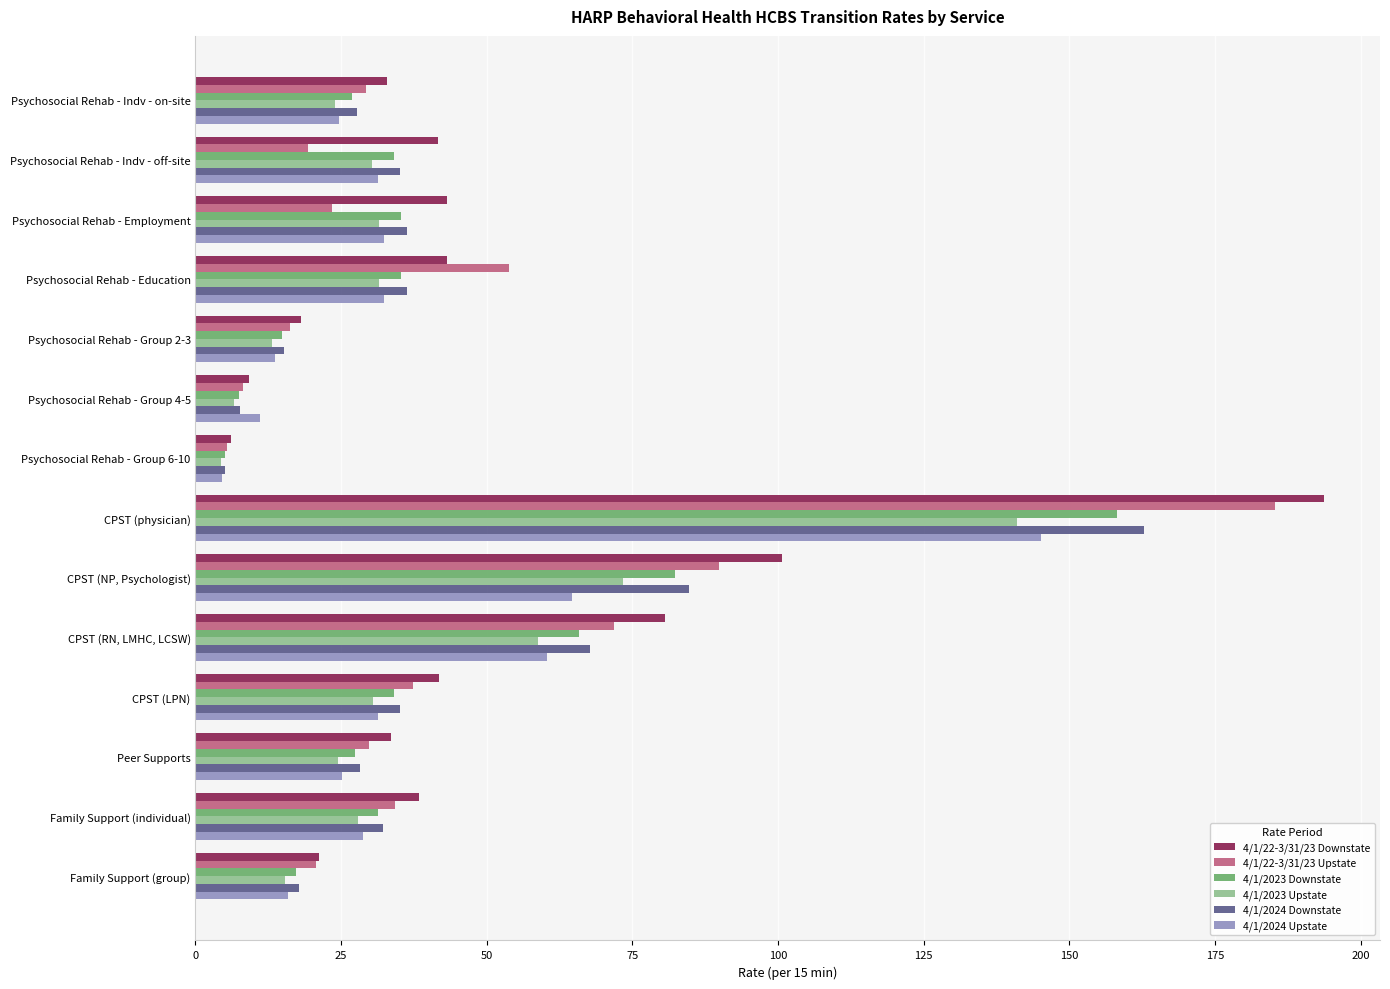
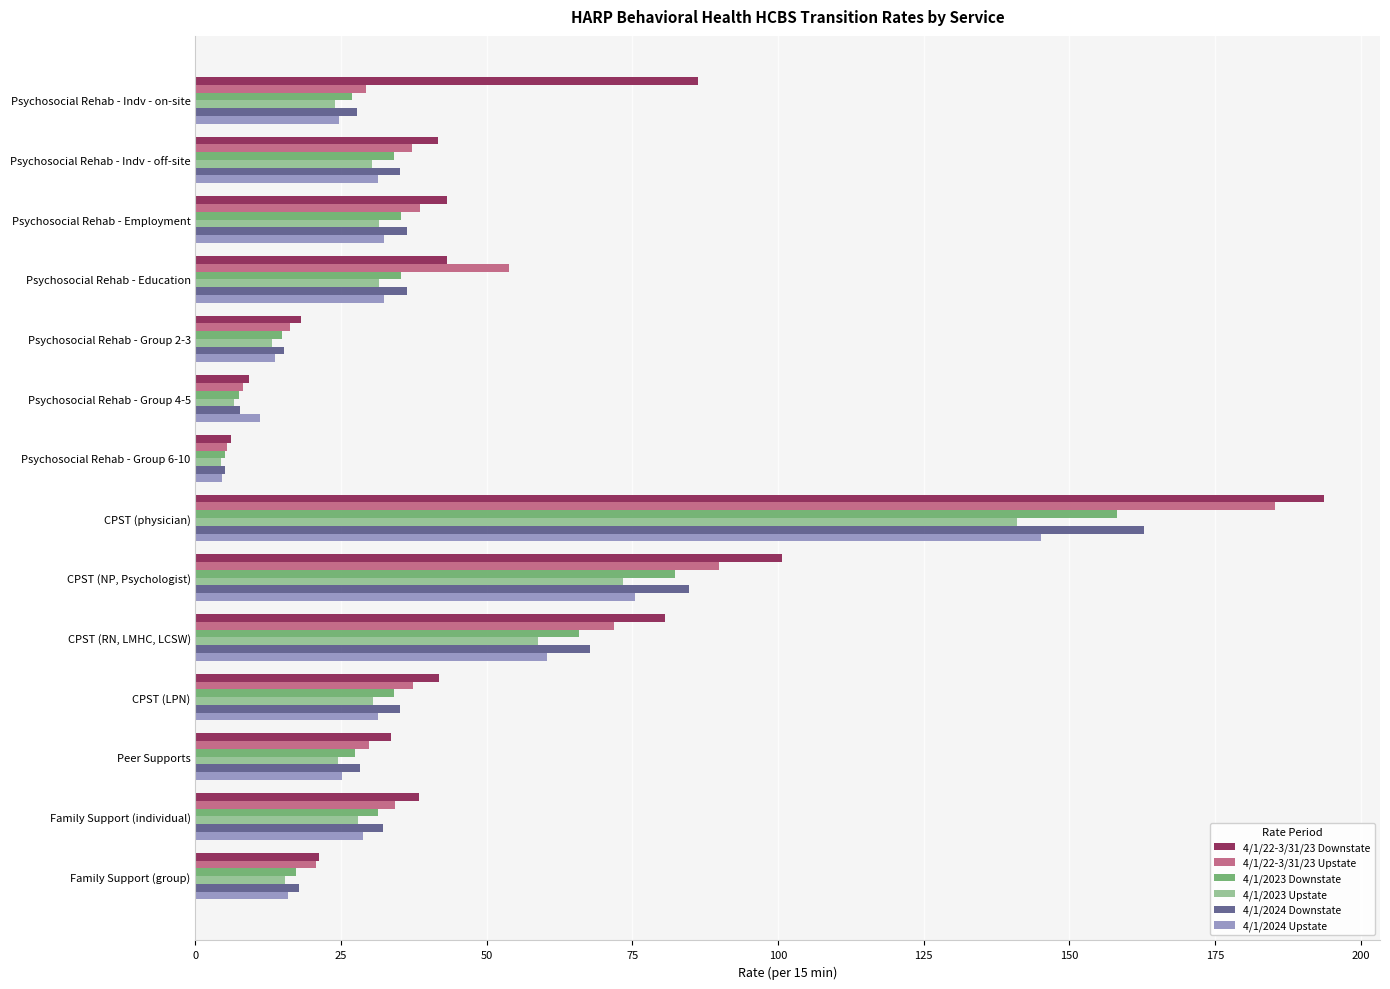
  {
    "4/1/22-3/31/23 Downstate": {
-     "Psychosocial Rehab - Indv - on-site": 33,
+     "Psychosocial Rehab - Indv - on-site": 86,
      "Psychosocial Rehab - Indv - off-site": 42,
      "Psychosocial Rehab - Employment": 43,
      "Psychosocial Rehab - Education": 43,
      "Psychosocial Rehab - Group 2-3": 18,
      "Psychosocial Rehab - Group 4-5": 9,
      "Psychosocial Rehab - Group 6-10": 6,
      "CPST (physician)": 194,
      "CPST (NP, Psychologist)": 101,
      "CPST (RN, LMHC, LCSW)": 81,
      "CPST (LPN)": 42,
      "Peer Supports": 33,
      "Family Support (individual)": 38,
      "Family Support (group)": 21
    },
    "4/1/22-3/31/23 Upstate": {
      "Psychosocial Rehab - Indv - on-site": 29,
-     "Psychosocial Rehab - Indv - off-site": 19,
-     "Psychosocial Rehab - Employment": 24,
+     "Psychosocial Rehab - Indv - off-site": 37,
+     "Psychosocial Rehab - Employment": 39,
      "Psychosocial Rehab - Education": 54,
      "Psychosocial Rehab - Group 2-3": 16,
      "Psychosocial Rehab - Group 4-5": 8,
      "Psychosocial Rehab - Group 6-10": 5,
      "CPST (physician)": 185,
      "CPST (NP, Psychologist)": 90,
      "CPST (RN, LMHC, LCSW)": 72,
      "CPST (LPN)": 37,
      "Peer Supports": 30,
      "Family Support (individual)": 34,
      "Family Support (group)": 21
    },
    "4/1/2024 Downstate": {
      "Psychosocial Rehab - Indv - on-site": 28,
      "Psychosocial Rehab - Indv - off-site": 35,
      "Psychosocial Rehab - Employment": 36,
      "Psychosocial Rehab - Education": 36,
      "Psychosocial Rehab - Group 2-3": 15,
      "Psychosocial Rehab - Group 4-5": 8,
      "Psychosocial Rehab - Group 6-10": 5,
      "CPST (physician)": 163,
      "CPST (NP, Psychologist)": 85,
      "CPST (RN, LMHC, LCSW)": 68,
      "CPST (LPN)": 35,
      "Peer Supports": 28,
      "Family Support (individual)": 32,
      "Family Support (group)": 18
    },
    "4/1/2024 Upstate": {
      "Psychosocial Rehab - Indv - on-site": 25,
      "Psychosocial Rehab - Indv - off-site": 31,
      "Psychosocial Rehab - Employment": 32,
      "Psychosocial Rehab - Education": 32,
      "Psychosocial Rehab - Group 2-3": 14,
      "Psychosocial Rehab - Group 4-5": 11,
      "Psychosocial Rehab - Group 6-10": 5,
      "CPST (physician)": 145,
-     "CPST (NP, Psychologist)": 65,
+     "CPST (NP, Psychologist)": 75,
      "CPST (RN, LMHC, LCSW)": 60,
      "CPST (LPN)": 31,
      "Peer Supports": 25,
      "Family Support (individual)": 29,
      "Family Support (group)": 16
    }
  }
